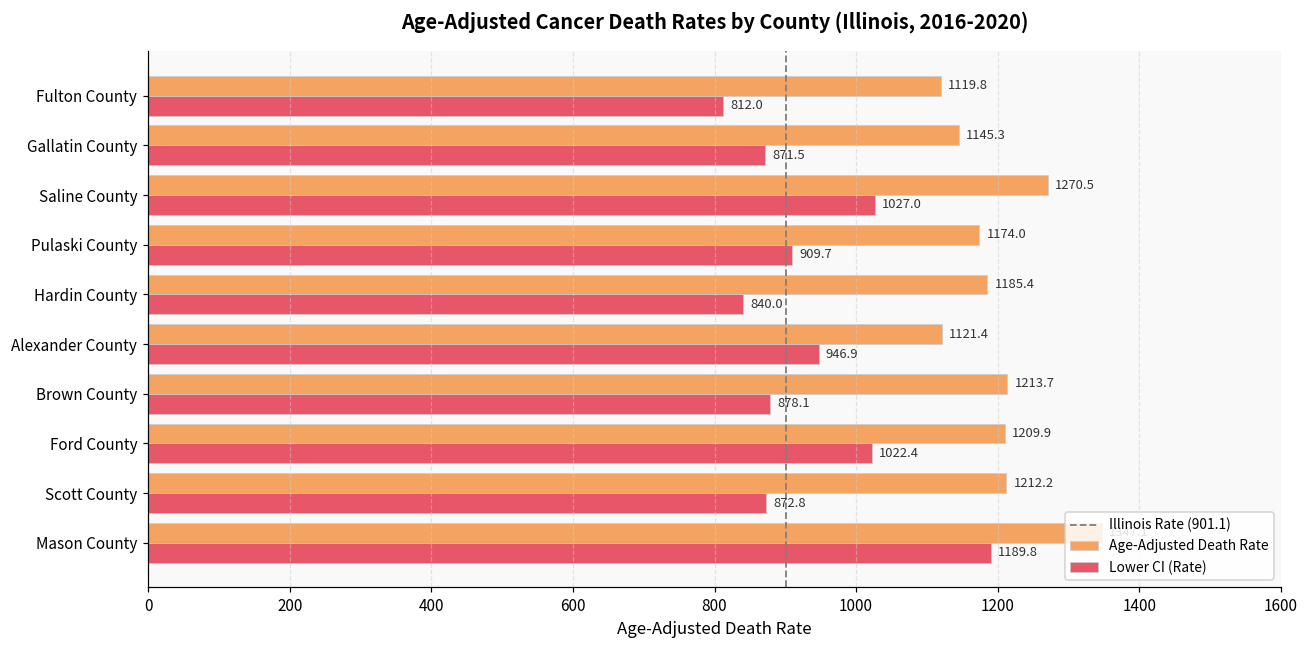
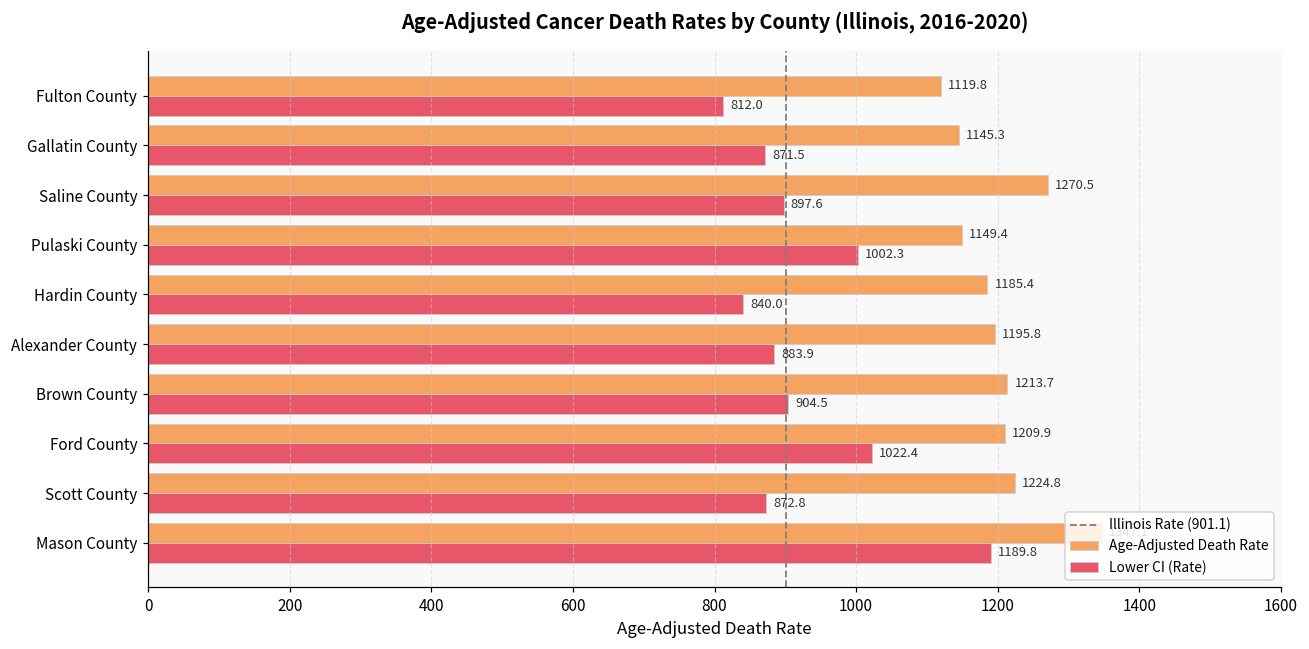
  {
    "Age-Adjusted Death Rate": {
      "Fulton County": 1119.8,
      "Gallatin County": 1145.3,
      "Saline County": 1270.5,
-     "Pulaski County": 1174.0,
+     "Pulaski County": 1149.4,
      "Hardin County": 1185.4,
-     "Alexander County": 1121.4,
+     "Alexander County": 1195.8,
      "Brown County": 1213.7,
      "Ford County": 1209.9,
-     "Scott County": 1212.2
+     "Scott County": 1224.8
    },
    "Lower CI (Rate)": {
      "Fulton County": 812.0,
      "Gallatin County": 871.5,
-     "Saline County": 1027.0,
-     "Pulaski County": 909.7,
+     "Saline County": 897.6,
+     "Pulaski County": 1002.3,
      "Hardin County": 840.0,
-     "Alexander County": 946.9,
-     "Brown County": 878.1,
+     "Alexander County": 883.9,
+     "Brown County": 904.5,
      "Ford County": 1022.4,
      "Scott County": 872.8,
      "Mason County": 1189.8
    }
  }
